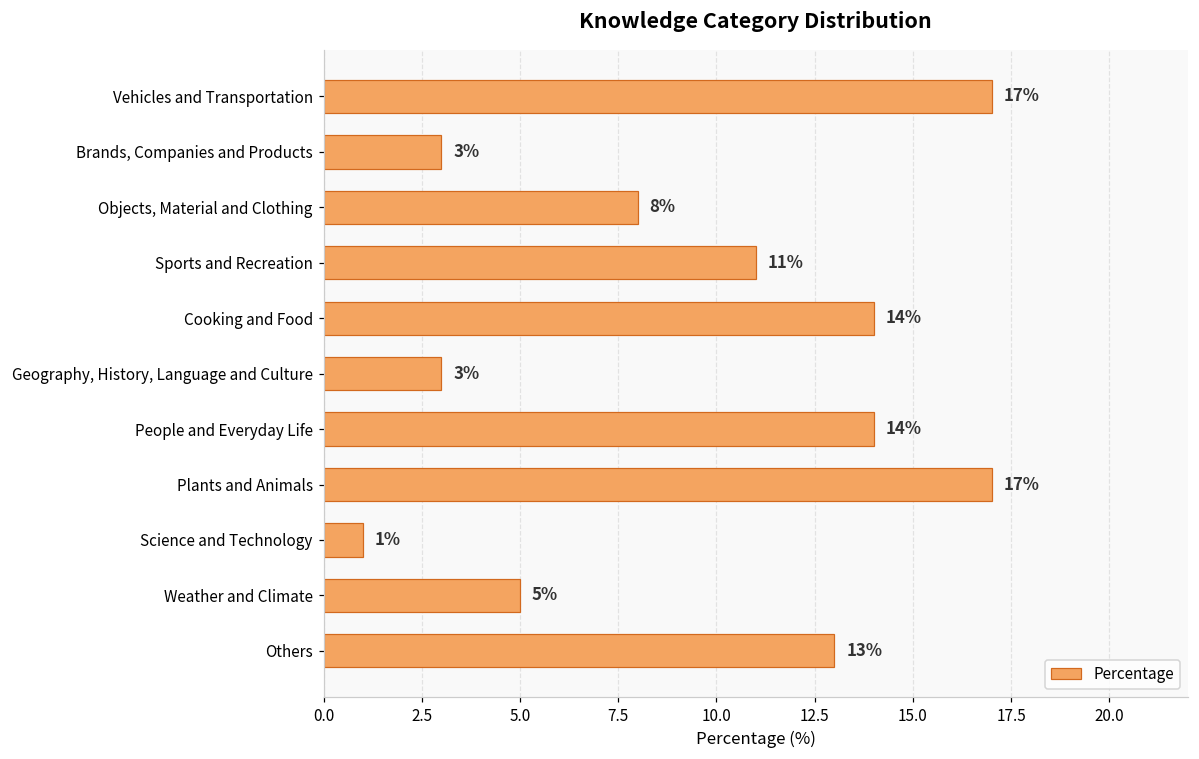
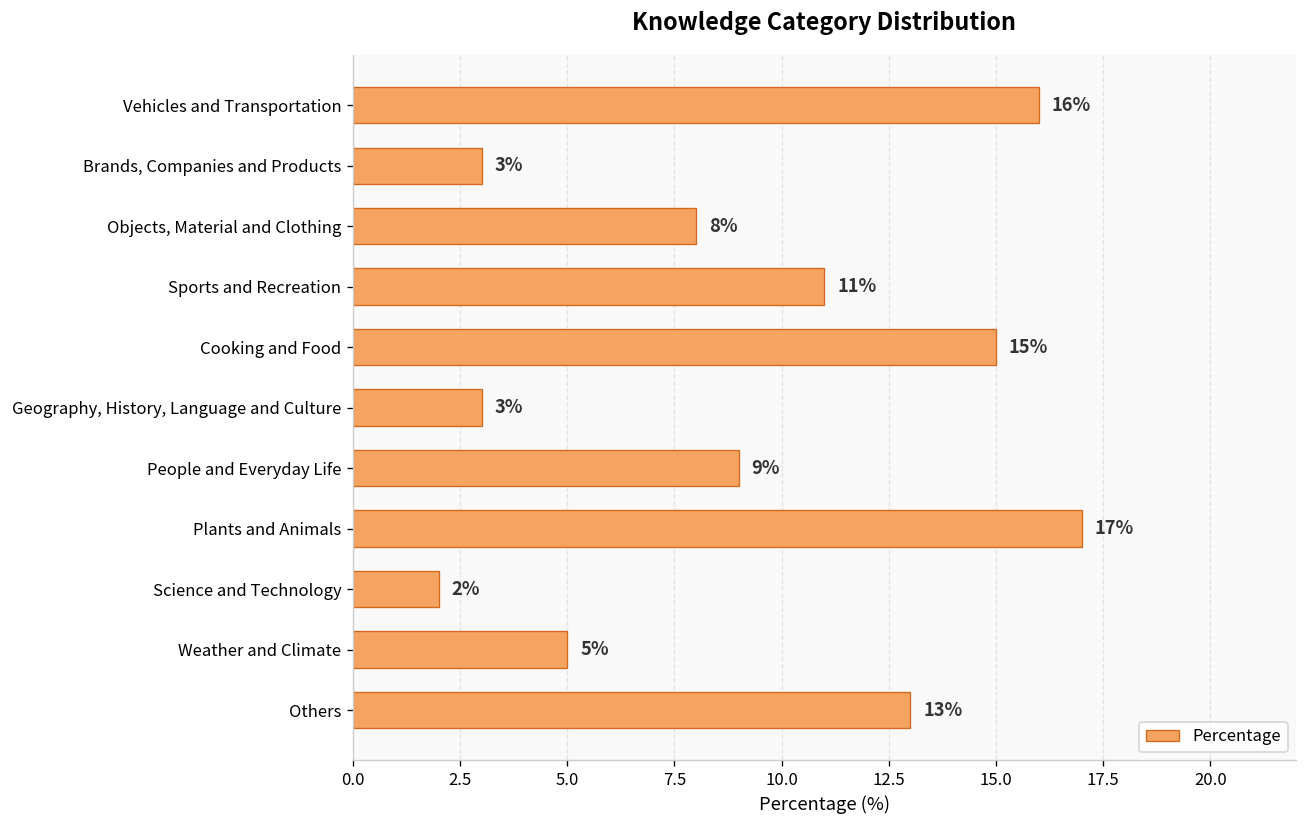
  {
-   "Vehicles and Transportation": "17%",
+   "Vehicles and Transportation": "16%",
    "Brands, Companies and Products": "3%",
    "Objects, Material and Clothing": "8%",
    "Sports and Recreation": "11%",
-   "Cooking and Food": "14%",
+   "Cooking and Food": "15%",
    "Geography, History, Language and Culture": "3%",
-   "People and Everyday Life": "14%",
+   "People and Everyday Life": "9%",
    "Plants and Animals": "17%",
-   "Science and Technology": "1%",
+   "Science and Technology": "2%",
    "Weather and Climate": "5%",
    "Others": "13%"
  }
